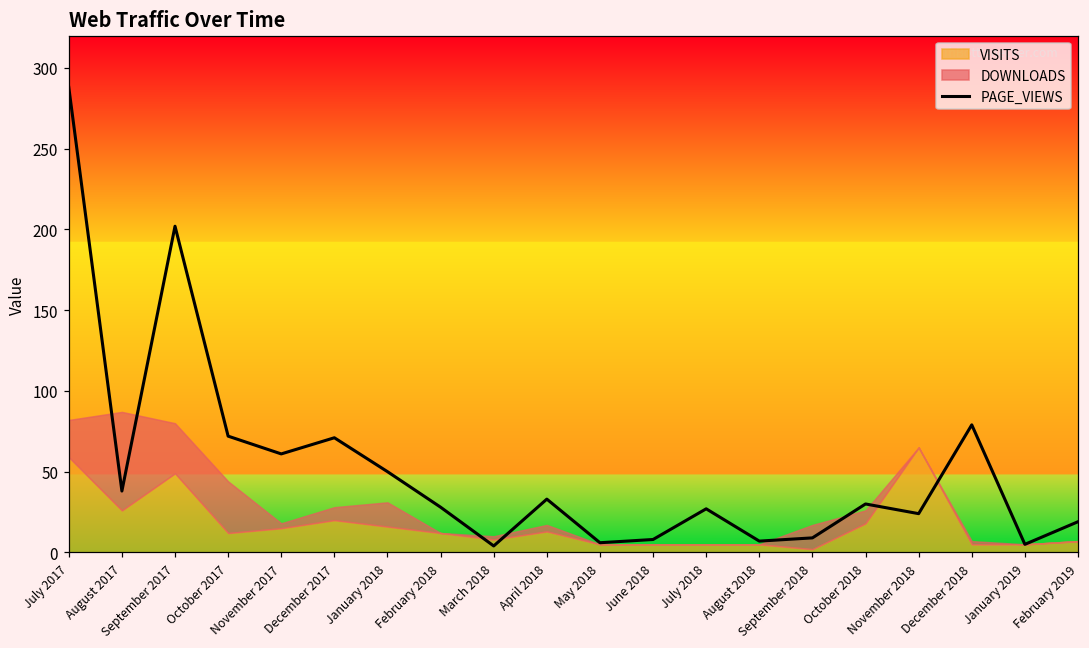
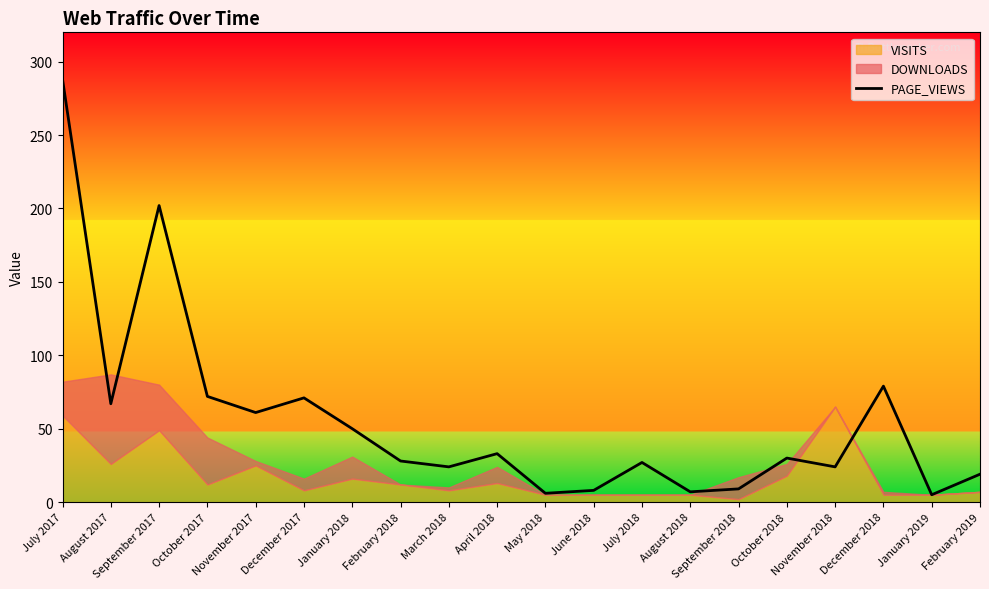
  {
    "PAGE_VIEWS": {
      "July 2017": 288,
-     "August 2017": 38,
+     "August 2017": 67,
      "September 2017": 202,
      "October 2017": 72,
      "November 2017": 61,
      "December 2017": 71,
      "January 2018": 50,
      "February 2018": 28,
-     "March 2018": 4,
+     "March 2018": 24,
      "April 2018": 33,
      "June 2018": 8,
      "July 2018": 27,
      "August 2018": 7,
      "September 2018": 9,
      "October 2018": 30,
      "November 2018": 24,
      "December 2018": 79,
      "February 2019": 19
    },
    "VISITS": {
      "July 2017": 59,
      "August 2017": 26,
      "September 2017": 49,
      "October 2017": 12,
-     "November 2017": 15,
-     "December 2017": 20,
+     "November 2017": 25,
+     "December 2017": 8,
      "January 2018": 16,
      "March 2018": 8,
      "April 2018": 13,
      "September 2018": 2,
      "October 2018": 18,
      "December 2018": 5
    },
    "DOWNLOADS": {
      "July 2017": 23,
      "August 2017": 61,
      "September 2017": 31,
      "October 2017": 32,
      "November 2017": 3,
      "December 2017": 8,
      "January 2018": 15,
      "March 2018": 2,
-     "April 2018": 4,
+     "April 2018": 11,
      "September 2018": 15,
      "October 2018": 8,
      "December 2018": 2
    }
  }
